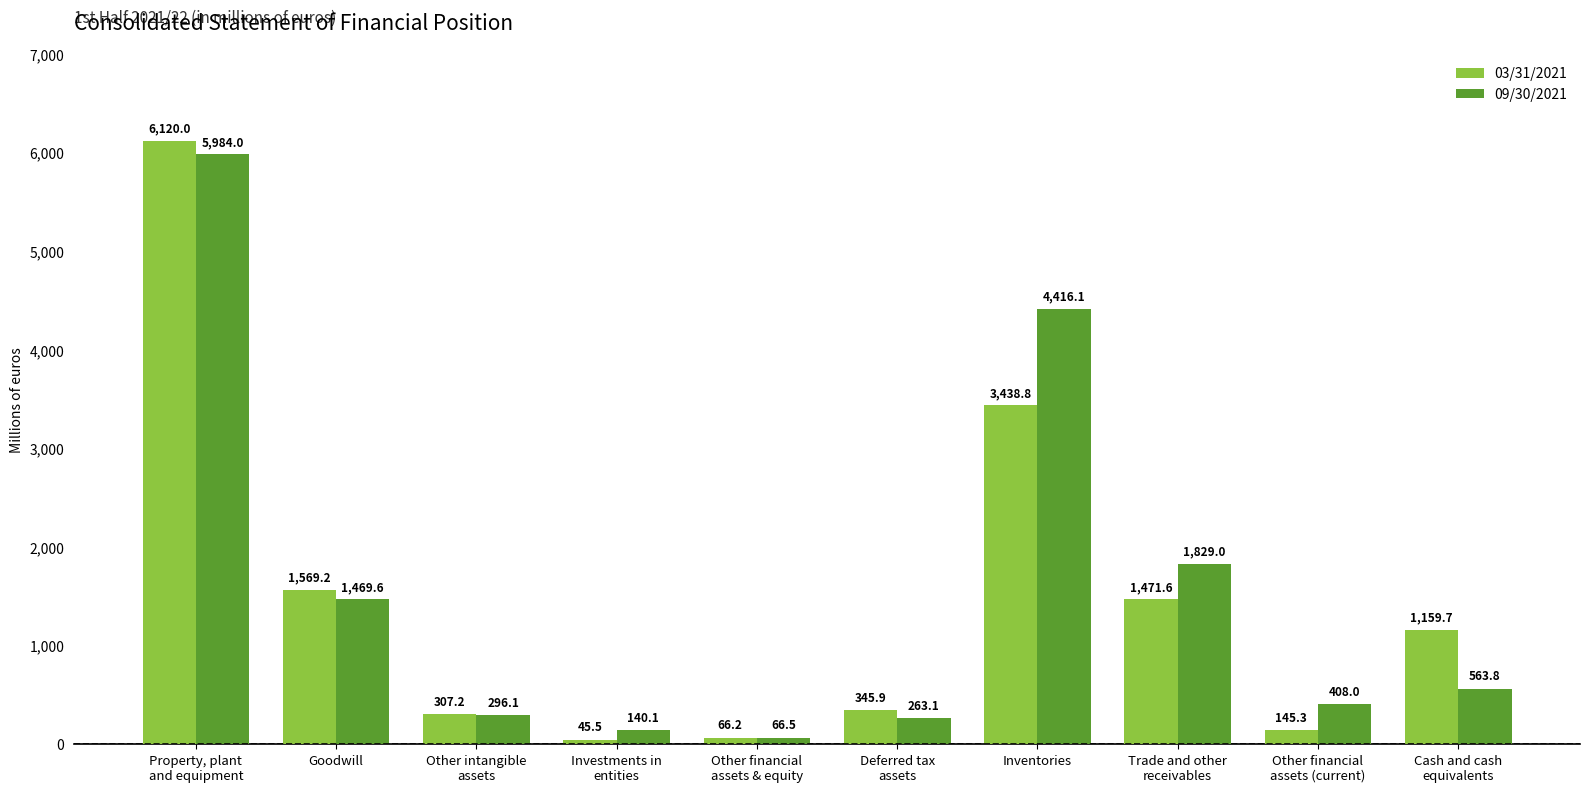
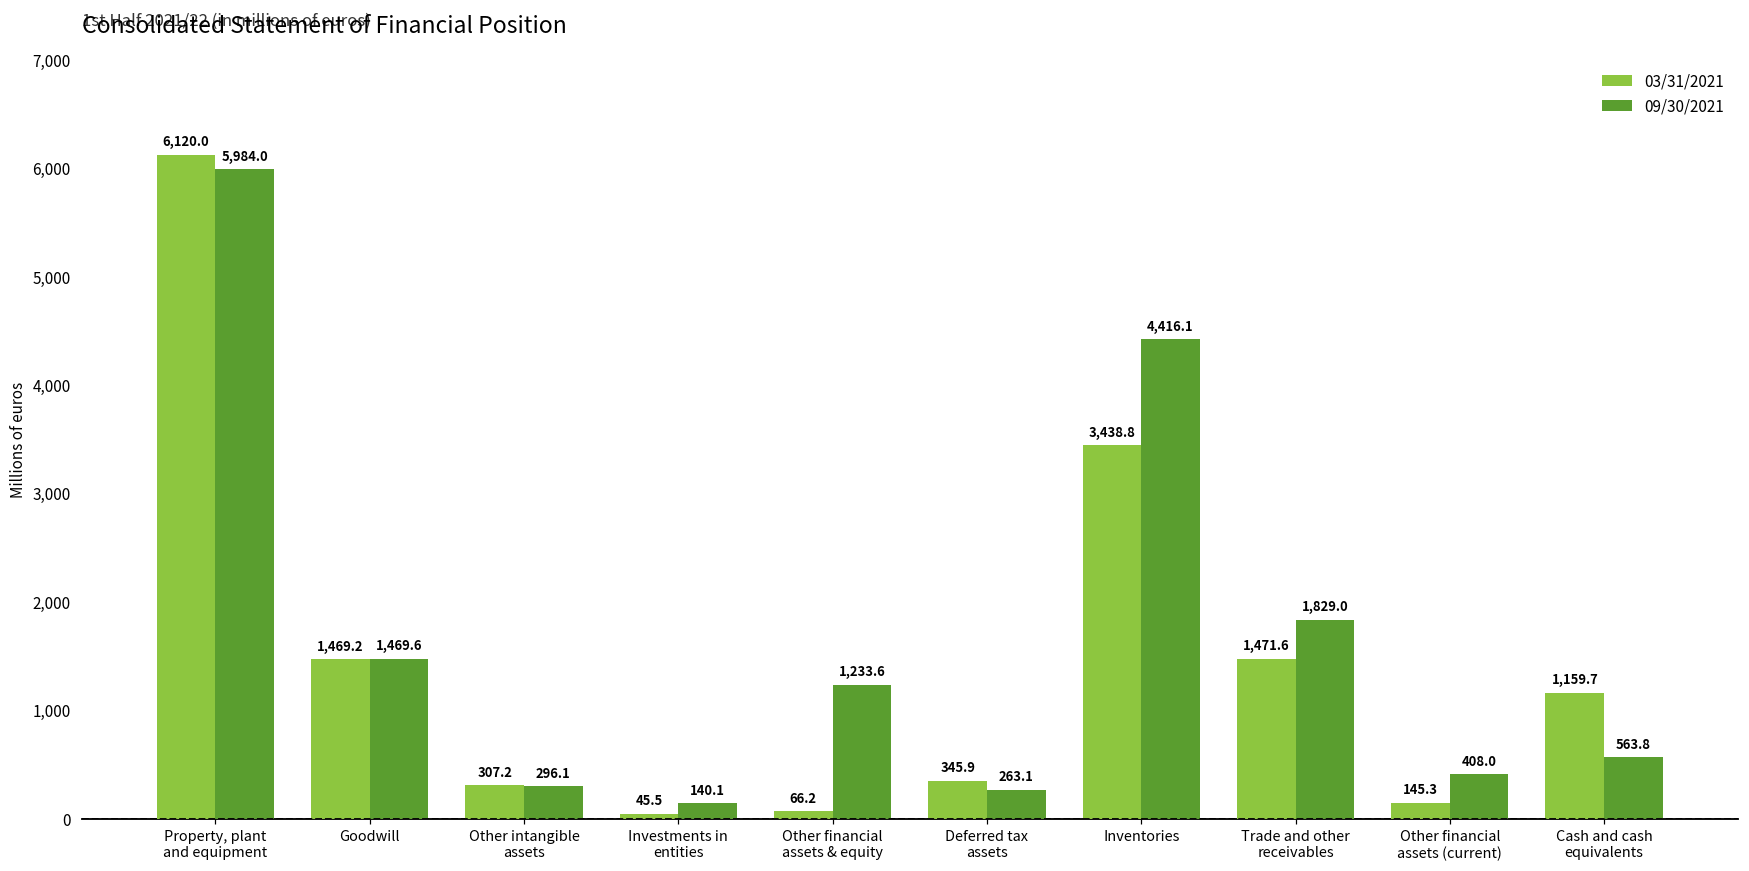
  {
    "03/31/2021": {
      "Property, plant and equipment": "6,120.0",
-     "Goodwill": "1,569.2",
+     "Goodwill": "1,469.2",
      "Other intangible assets": "307.2",
      "Investments in entities": "45.5",
      "Other financial assets & equity": "66.2",
      "Deferred tax assets": "345.9",
      "Inventories": "3,438.8",
      "Trade and other receivables": "1,471.6",
      "Other financial assets (current)": "145.3",
      "Cash and cash equivalents": "1,159.7"
    },
    "09/30/2021": {
      "Property, plant and equipment": "5,984.0",
      "Goodwill": "1,469.6",
      "Other intangible assets": "296.1",
      "Investments in entities": "140.1",
-     "Other financial assets & equity": "66.5",
+     "Other financial assets & equity": "1,233.6",
      "Deferred tax assets": "263.1",
      "Inventories": "4,416.1",
      "Trade and other receivables": "1,829.0",
      "Other financial assets (current)": "408.0",
      "Cash and cash equivalents": "563.8"
    }
  }
